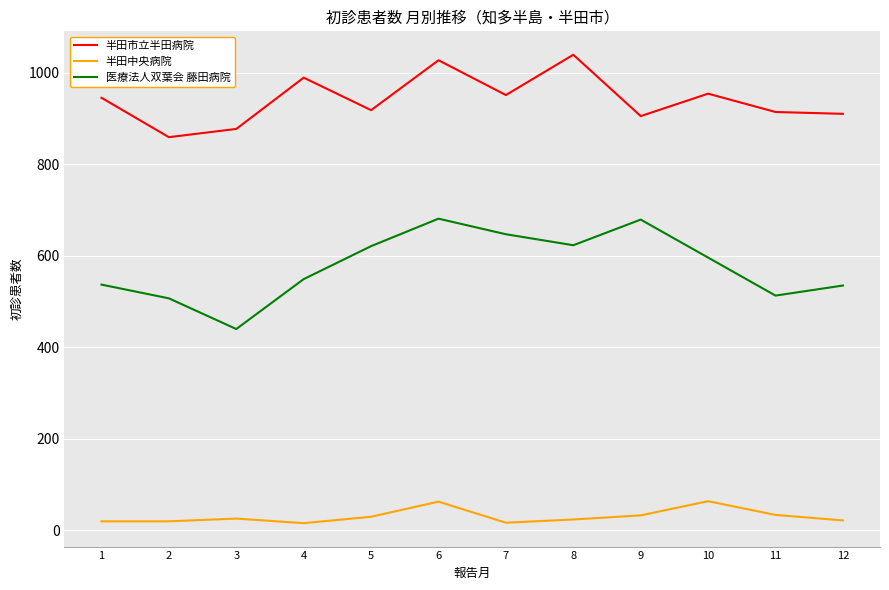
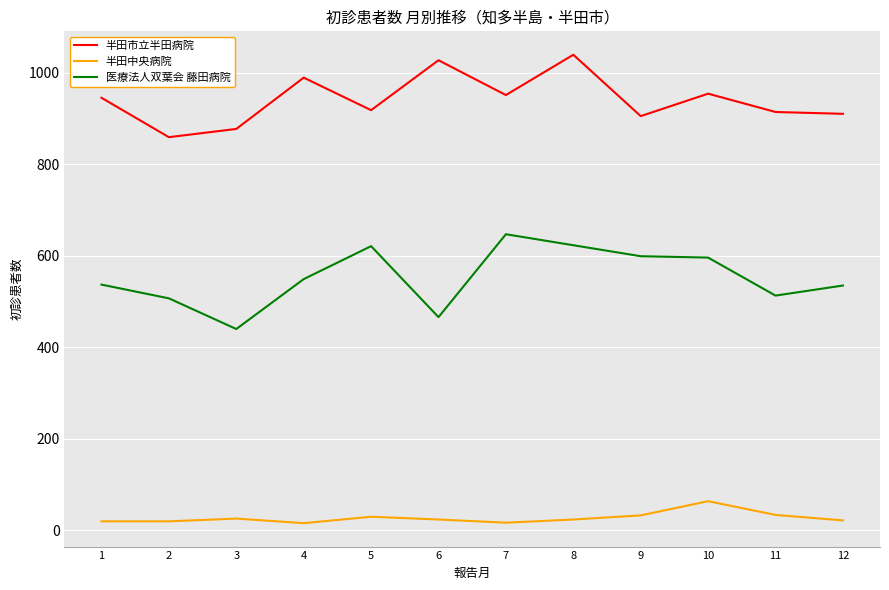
  {
    "半田市立半田病院": {
      "1": 950,
      "2": 860,
      "3": 880,
      "4": 990,
      "5": 920,
      "6": 1030,
      "7": 950,
      "8": 1040,
      "9": 910,
      "10": 950,
      "11": 910,
      "12": 910
    },
    "半田中央病院": {
      "1": 20,
      "2": 20,
      "3": 30,
      "4": 20,
      "5": 30,
-     "6": 60,
+     "6": 20,
      "7": 20,
      "8": 20,
      "9": 30,
      "10": 60,
      "11": 30,
      "12": 20
    },
    "医療法人双葉会 藤田病院": {
      "1": 540,
      "2": 510,
      "3": 440,
      "4": 550,
      "5": 620,
-     "6": 680,
+     "6": 470,
      "7": 650,
      "8": 620,
-     "9": 680,
+     "9": 600,
      "10": 600,
      "11": 510,
      "12": 540
    }
  }
